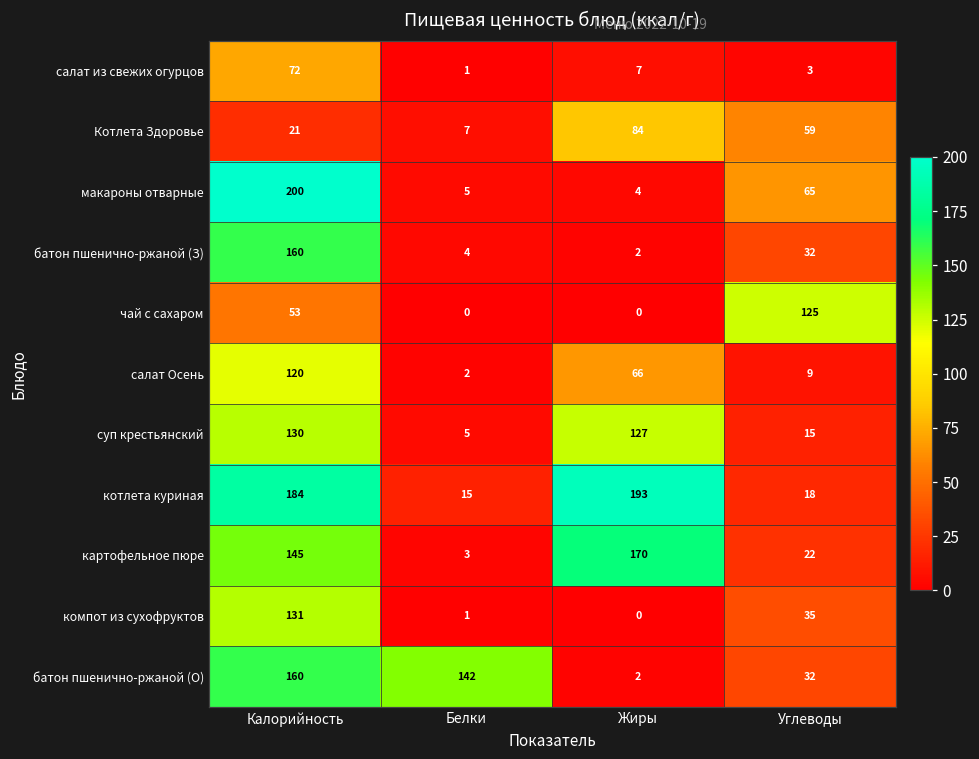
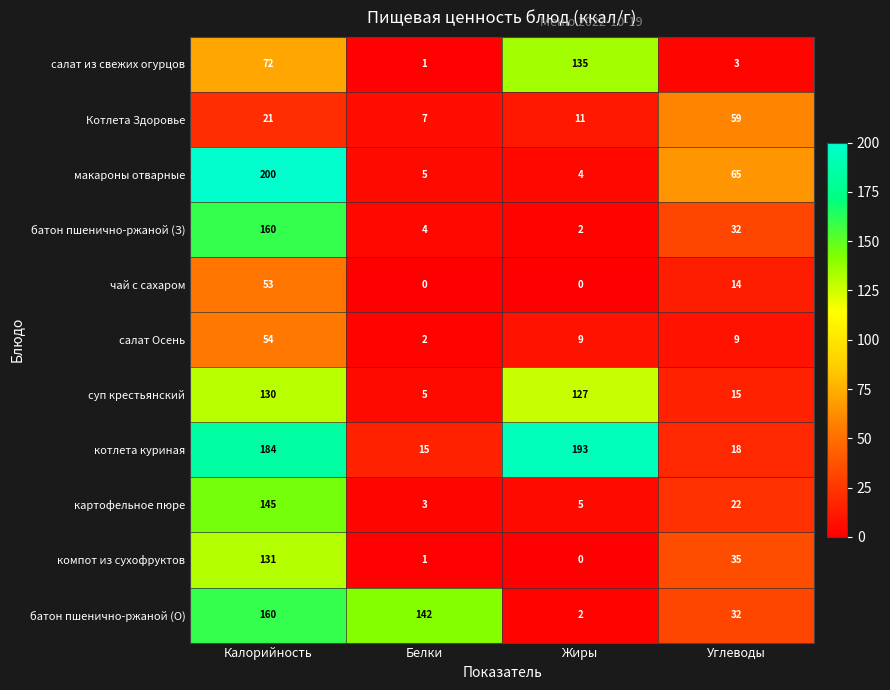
  {
    "салат из свежих огурцов": {
      "Калорийность": 72,
      "Белки": 1,
-     "Жиры": 7,
+     "Жиры": 135,
      "Углеводы": 3
    },
    "Котлета Здоровье": {
      "Калорийность": 21,
      "Белки": 7,
-     "Жиры": 84,
+     "Жиры": 11,
      "Углеводы": 59
    },
    "макароны отварные": {
      "Калорийность": 200,
      "Белки": 5,
      "Жиры": 4,
      "Углеводы": 65
    },
    "батон пшенично-ржаной (З)": {
      "Калорийность": 160,
      "Белки": 4,
      "Жиры": 2,
      "Углеводы": 32
    },
    "чай с сахаром": {
      "Калорийность": 53,
      "Белки": 0,
      "Жиры": 0,
-     "Углеводы": 125
+     "Углеводы": 14
    },
    "салат Осень": {
-     "Калорийность": 120,
+     "Калорийность": 54,
      "Белки": 2,
-     "Жиры": 66,
+     "Жиры": 9,
      "Углеводы": 9
    },
    "суп крестьянский": {
      "Калорийность": 130,
      "Белки": 5,
      "Жиры": 127,
      "Углеводы": 15
    },
    "котлета куриная": {
      "Калорийность": 184,
      "Белки": 15,
      "Жиры": 193,
      "Углеводы": 18
    },
    "картофельное пюре": {
      "Калорийность": 145,
      "Белки": 3,
-     "Жиры": 170,
+     "Жиры": 5,
      "Углеводы": 22
    },
    "компот из сухофруктов": {
      "Калорийность": 131,
      "Белки": 1,
      "Жиры": 0,
      "Углеводы": 35
    },
    "батон пшенично-ржаной (О)": {
      "Калорийность": 160,
      "Белки": 142,
      "Жиры": 2,
      "Углеводы": 32
    }
  }
